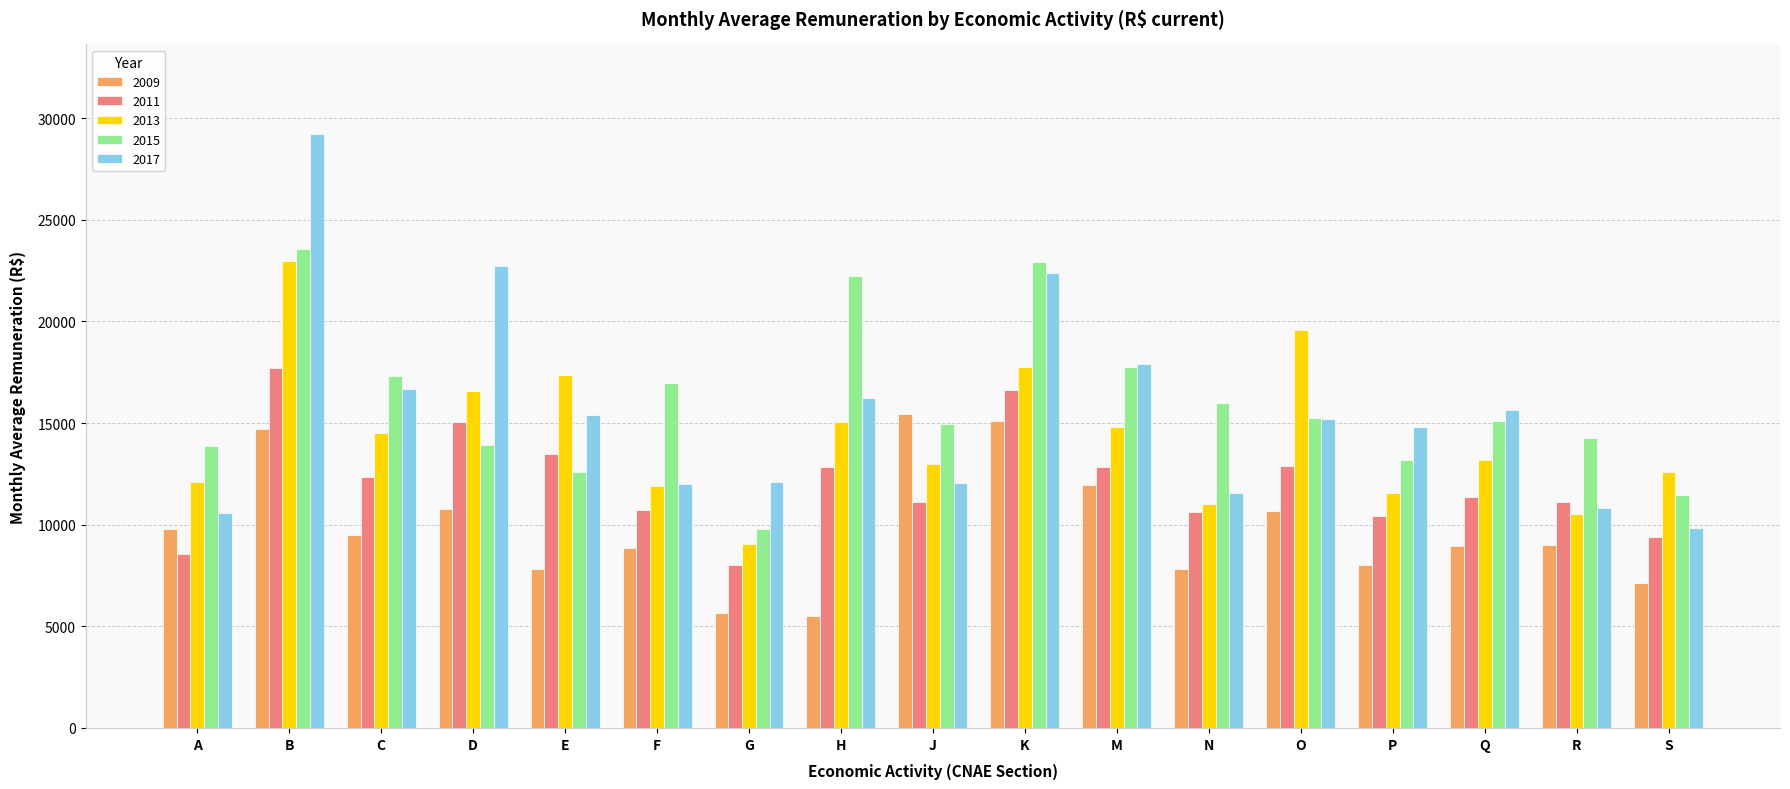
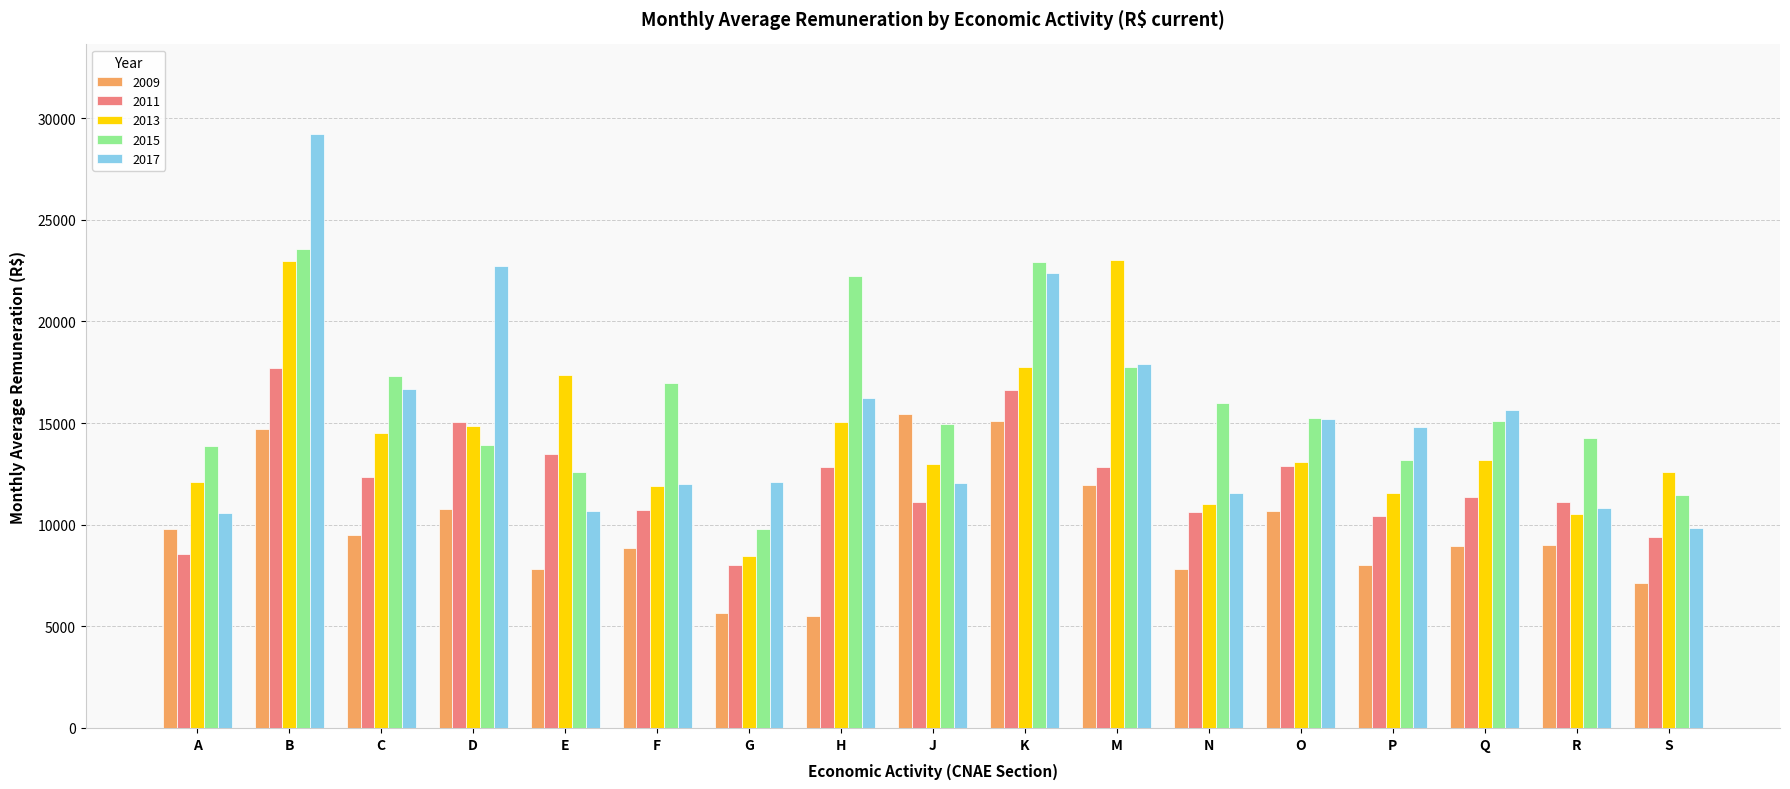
  {
    "2013": {
      "A": 12100,
      "B": 23000,
      "C": 14500,
-     "D": 16600,
+     "D": 14800,
      "E": 17400,
      "F": 11900,
-     "G": 9100,
+     "G": 8400,
      "H": 15000,
      "J": 13000,
      "K": 17700,
-     "M": 14800,
+     "M": 23000,
      "N": 11000,
-     "O": 19600,
+     "O": 13100,
      "P": 11500,
      "Q": 13200,
      "R": 10500,
      "S": 12600
    },
    "2015": {
      "A": 13900,
      "B": 23600,
      "C": 17300,
      "D": 13900,
      "E": 12600,
      "F": 17000,
      "G": 9800,
      "H": 22200,
      "J": 15000,
      "K": 22900,
      "M": 17800,
      "N": 16000,
      "O": 15200,
      "P": 13200,
      "Q": 15100,
      "R": 14300,
      "S": 11500
    },
    "2017": {
      "A": 10600,
      "B": 29200,
      "C": 16700,
      "D": 22700,
-     "E": 15400,
+     "E": 10700,
      "F": 12000,
      "G": 12100,
      "H": 16200,
      "J": 12100,
      "K": 22400,
      "M": 17900,
      "N": 11600,
      "O": 15200,
      "P": 14800,
      "Q": 15600,
      "R": 10800,
      "S": 9900
    }
  }
